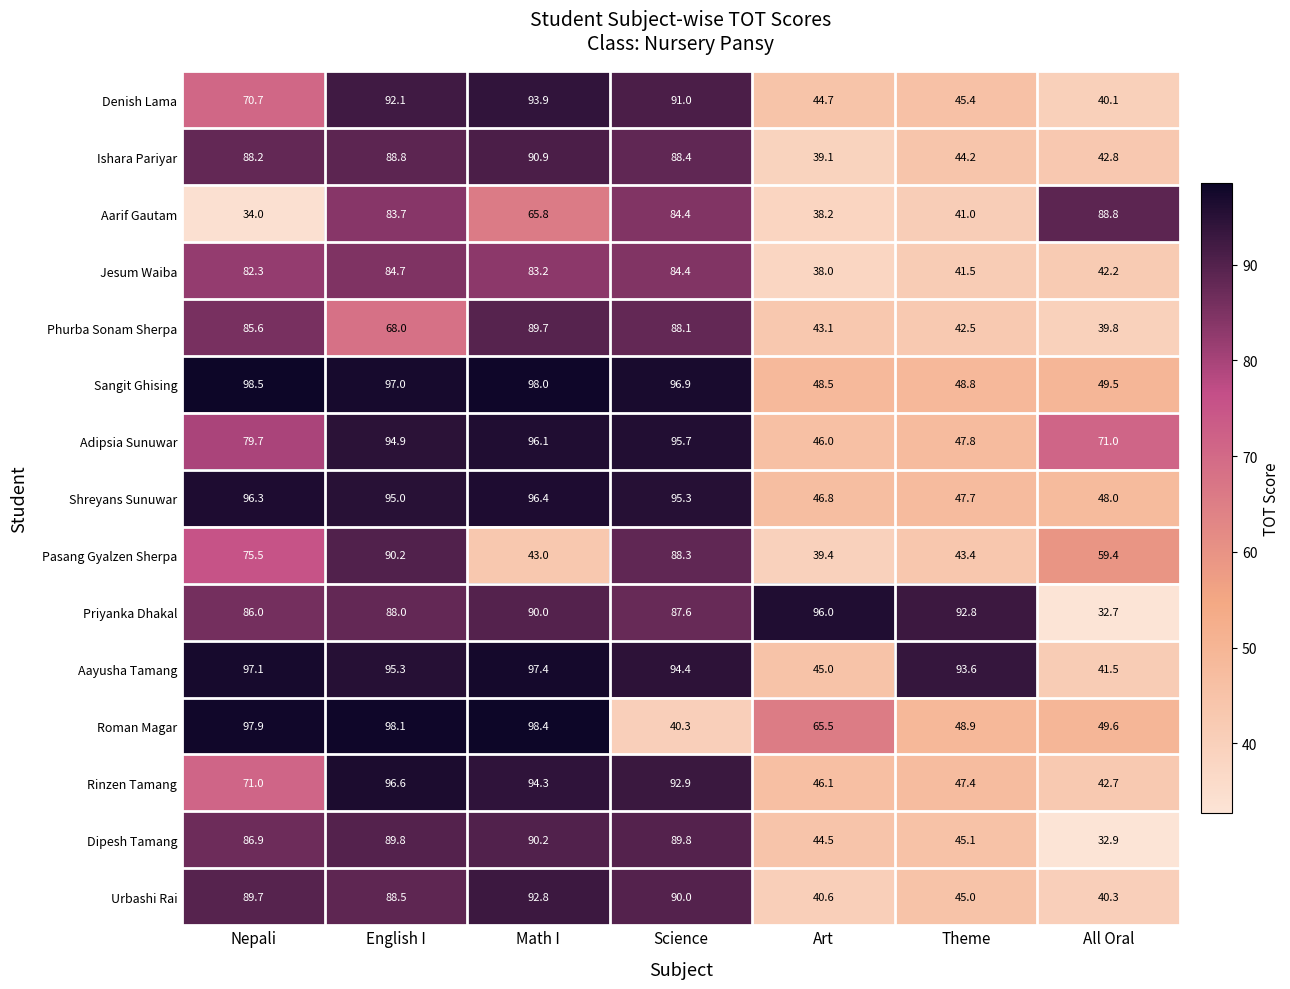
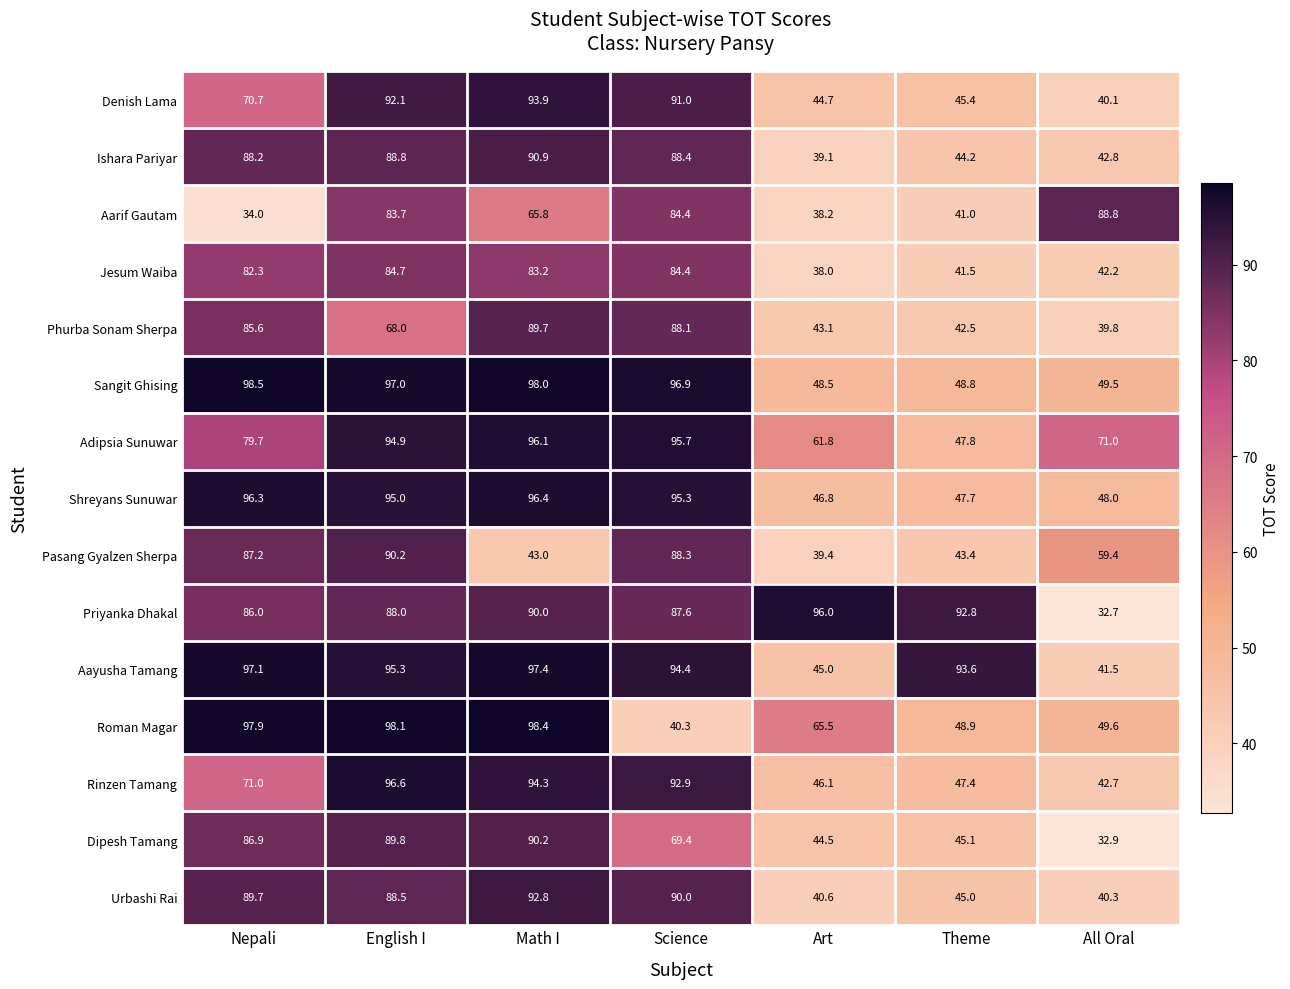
  {
    "Denish Lama": {
      "Nepali": 70.7,
      "English I": 92.1,
      "Math I": 93.9,
      "Science": 91.0,
      "Art": 44.7,
      "Theme": 45.4,
      "All Oral": 40.1
    },
    "Ishara Pariyar": {
      "Nepali": 88.2,
      "English I": 88.8,
      "Math I": 90.9,
      "Science": 88.4,
      "Art": 39.1,
      "Theme": 44.2,
      "All Oral": 42.8
    },
    "Aarif Gautam": {
      "Nepali": 34.0,
      "English I": 83.7,
      "Math I": 65.8,
      "Science": 84.4,
      "Art": 38.2,
      "Theme": 41.0,
      "All Oral": 88.8
    },
    "Jesum Waiba": {
      "Nepali": 82.3,
      "English I": 84.7,
      "Math I": 83.2,
      "Science": 84.4,
      "Art": 38.0,
      "Theme": 41.5,
      "All Oral": 42.2
    },
    "Phurba Sonam Sherpa": {
      "Nepali": 85.6,
      "English I": 68.0,
      "Math I": 89.7,
      "Science": 88.1,
      "Art": 43.1,
      "Theme": 42.5,
      "All Oral": 39.8
    },
    "Sangit Ghising": {
      "Nepali": 98.5,
      "English I": 97.0,
      "Math I": 98.0,
      "Science": 96.9,
      "Art": 48.5,
      "Theme": 48.8,
      "All Oral": 49.5
    },
    "Adipsia Sunuwar": {
      "Nepali": 79.7,
      "English I": 94.9,
      "Math I": 96.1,
      "Science": 95.7,
-     "Art": 46.0,
+     "Art": 61.8,
      "Theme": 47.8,
      "All Oral": 71.0
    },
    "Shreyans Sunuwar": {
      "Nepali": 96.3,
      "English I": 95.0,
      "Math I": 96.4,
      "Science": 95.3,
      "Art": 46.8,
      "Theme": 47.7,
      "All Oral": 48.0
    },
    "Pasang Gyalzen Sherpa": {
-     "Nepali": 75.5,
+     "Nepali": 87.2,
      "English I": 90.2,
      "Math I": 43.0,
      "Science": 88.3,
      "Art": 39.4,
      "Theme": 43.4,
      "All Oral": 59.4
    },
    "Priyanka Dhakal": {
      "Nepali": 86.0,
      "English I": 88.0,
      "Math I": 90.0,
      "Science": 87.6,
      "Art": 96.0,
      "Theme": 92.8,
      "All Oral": 32.7
    },
    "Aayusha Tamang": {
      "Nepali": 97.1,
      "English I": 95.3,
      "Math I": 97.4,
      "Science": 94.4,
      "Art": 45.0,
      "Theme": 93.6,
      "All Oral": 41.5
    },
    "Roman Magar": {
      "Nepali": 97.9,
      "English I": 98.1,
      "Math I": 98.4,
      "Science": 40.3,
      "Art": 65.5,
      "Theme": 48.9,
      "All Oral": 49.6
    },
    "Rinzen Tamang": {
      "Nepali": 71.0,
      "English I": 96.6,
      "Math I": 94.3,
      "Science": 92.9,
      "Art": 46.1,
      "Theme": 47.4,
      "All Oral": 42.7
    },
    "Dipesh Tamang": {
      "Nepali": 86.9,
      "English I": 89.8,
      "Math I": 90.2,
-     "Science": 89.8,
+     "Science": 69.4,
      "Art": 44.5,
      "Theme": 45.1,
      "All Oral": 32.9
    },
    "Urbashi Rai": {
      "Nepali": 89.7,
      "English I": 88.5,
      "Math I": 92.8,
      "Science": 90.0,
      "Art": 40.6,
      "Theme": 45.0,
      "All Oral": 40.3
    }
  }
